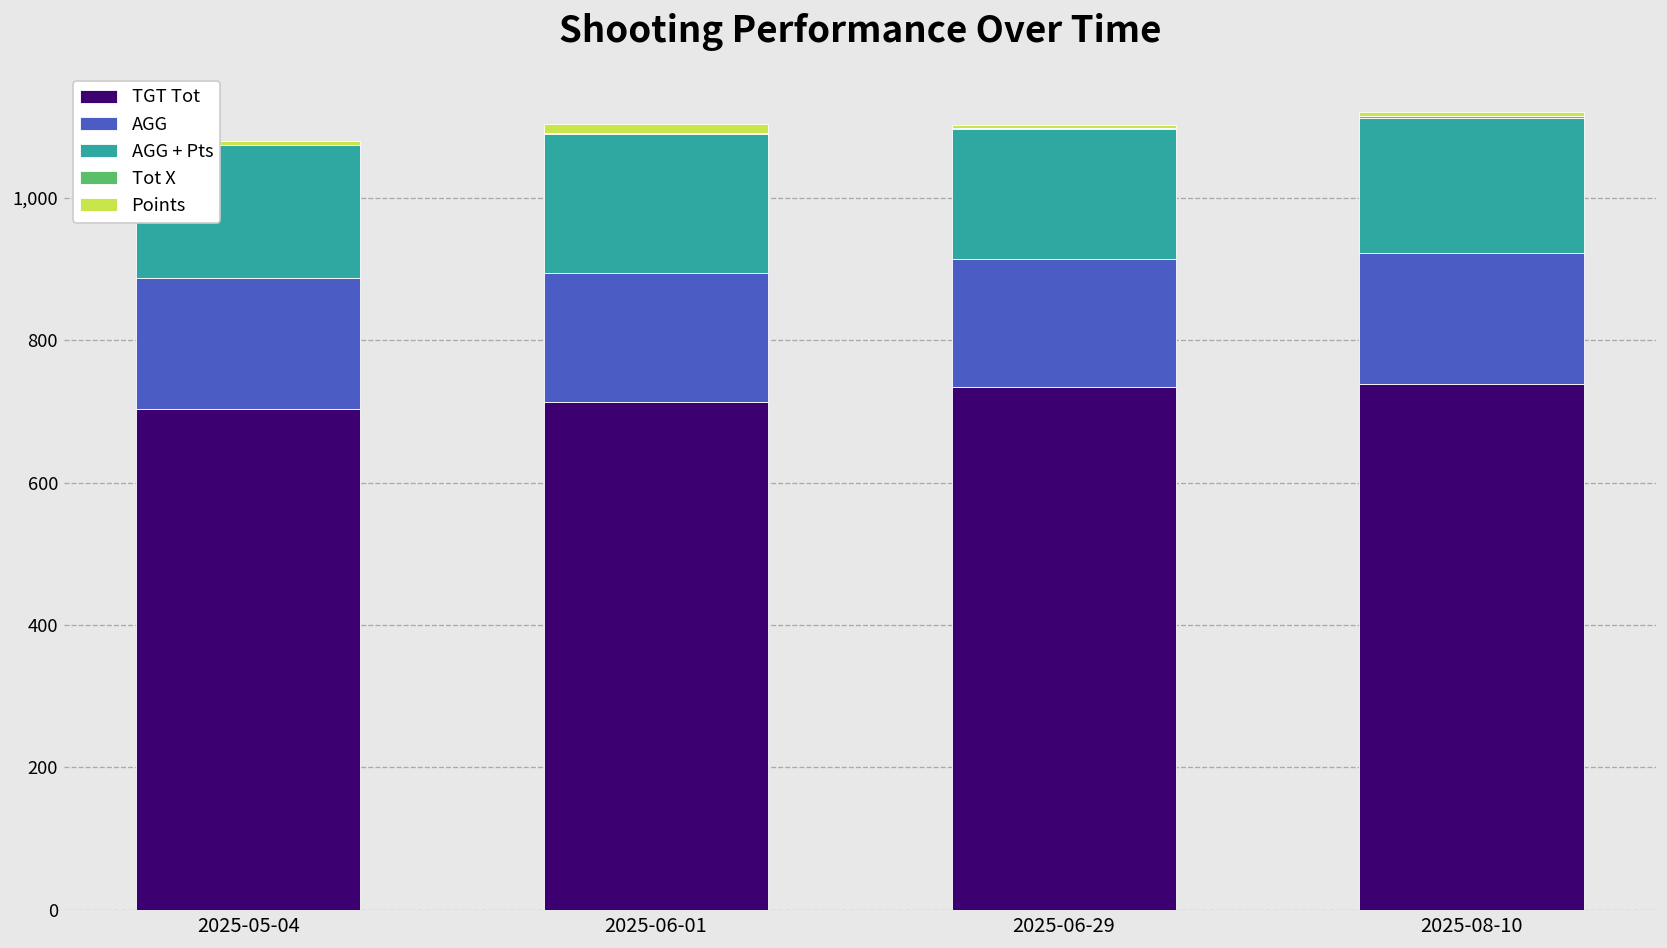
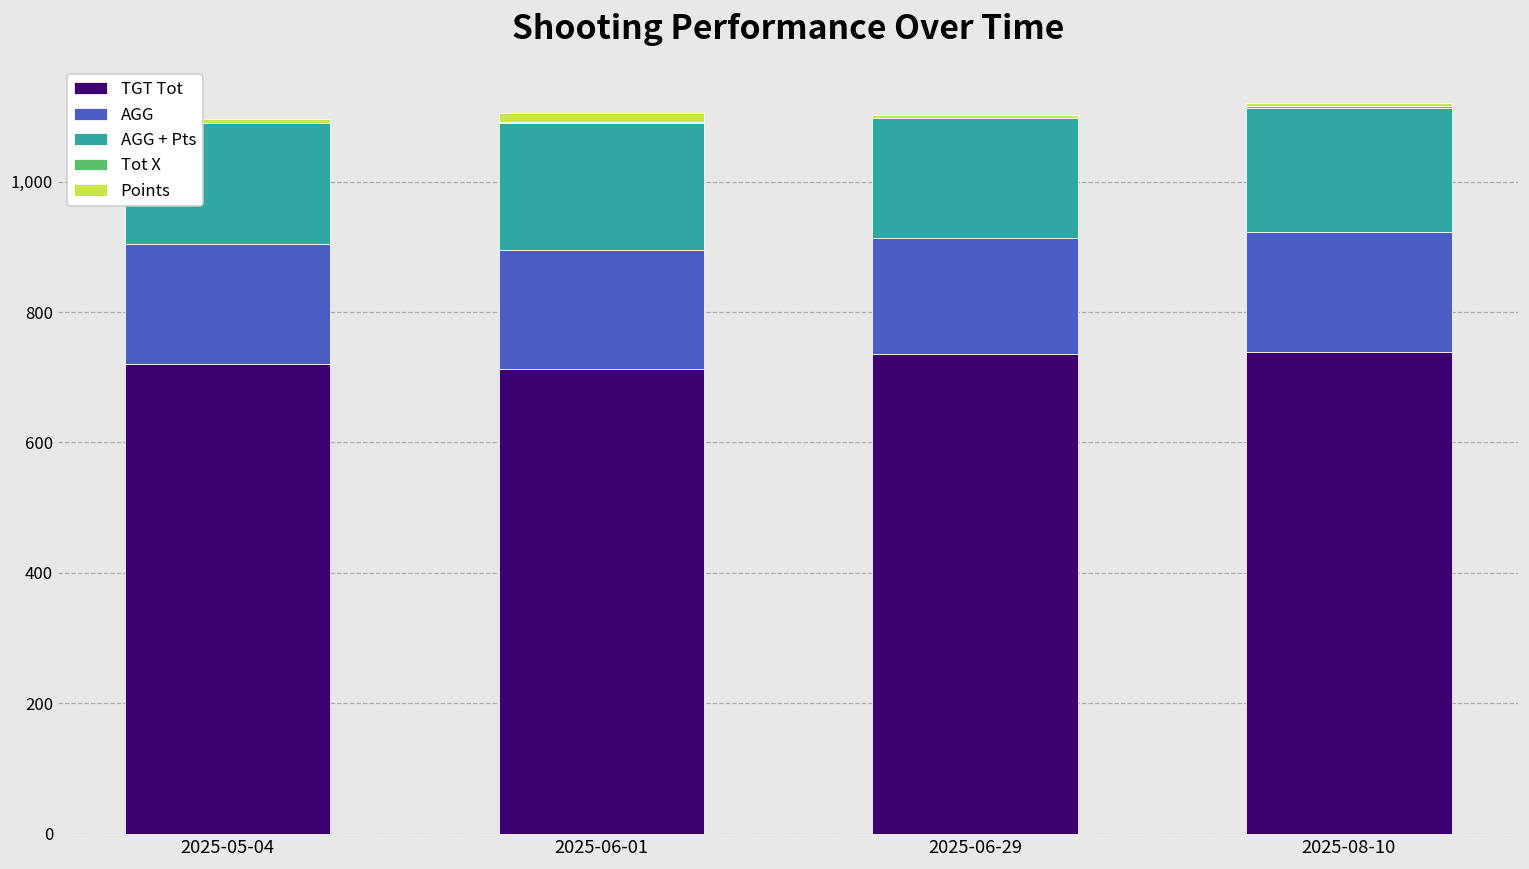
  {
    "TGT Tot": {
-     "2025-05-04": 700,
+     "2025-05-04": 720,
      "2025-06-01": 710,
      "2025-06-29": 740,
      "2025-08-10": 740
    },
    "AGG": {
      "2025-05-04": 180,
      "2025-06-01": 180,
      "2025-06-29": 180,
      "2025-08-10": 180
    },
    "AGG + Pts": {
      "2025-05-04": 190,
      "2025-06-01": 190,
      "2025-06-29": 180,
      "2025-08-10": 190
    },
    "Tot X": {
      "2025-05-04": 0
    },
    "Points": {
      "2025-05-04": 10,
      "2025-06-01": 10,
      "2025-08-10": 10
    }
  }
